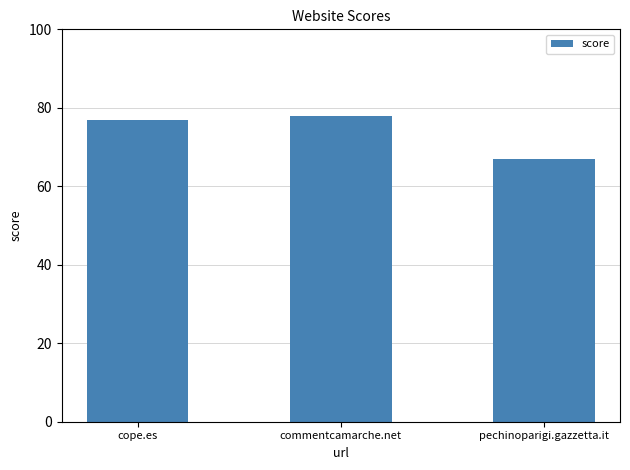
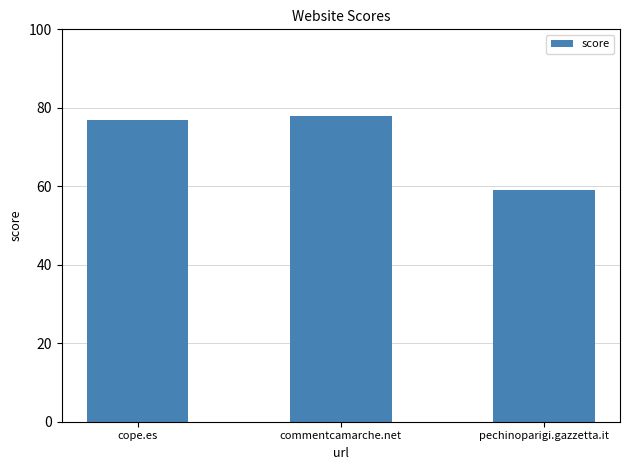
  {
    "cope.es": 77,
    "commentcamarche.net": 78,
-   "pechinoparigi.gazzetta.it": 67
+   "pechinoparigi.gazzetta.it": 59
  }
